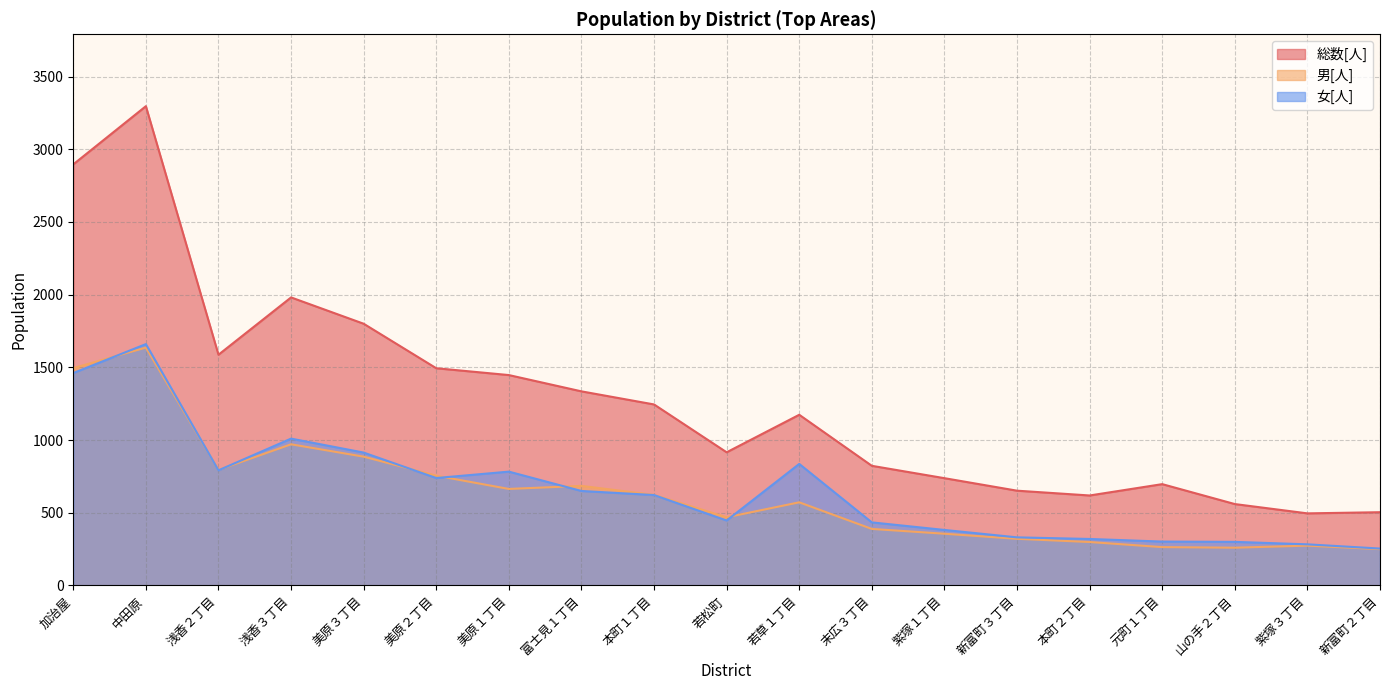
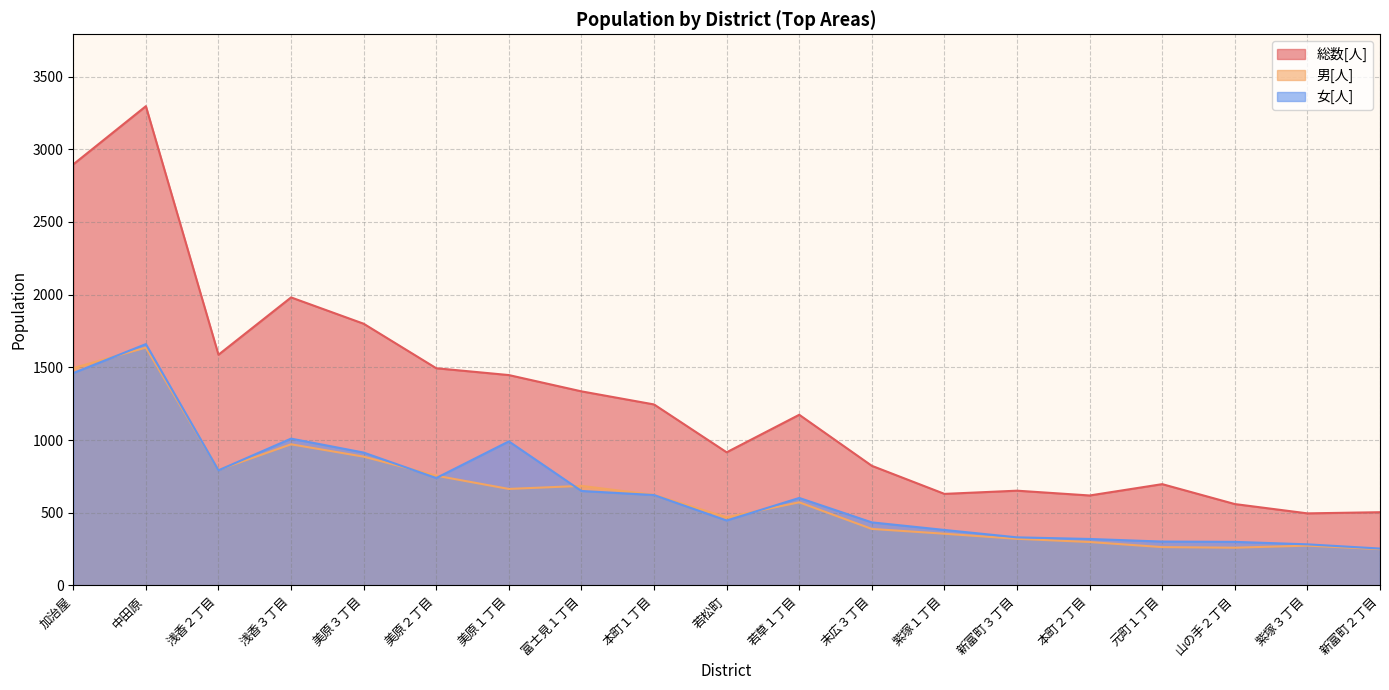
  {
    "総数[人]": {
      "加治屋": 2900,
      "中田原": 3300,
      "浅香２丁目": 1590,
      "浅香３丁目": 1980,
      "美原３丁目": 1800,
      "美原２丁目": 1490,
      "美原１丁目": 1450,
      "富士見１丁目": 1340,
      "本町１丁目": 1250,
      "若松町": 920,
      "若草１丁目": 1170,
      "末広３丁目": 820,
-     "紫塚１丁目": 740,
+     "紫塚１丁目": 630,
      "新富町３丁目": 650,
      "本町２丁目": 620,
      "元町１丁目": 700,
      "山の手２丁目": 560,
      "紫塚３丁目": 500,
      "新富町２丁目": 500
    },
    "男[人]": {
      "加治屋": 1500,
      "中田原": 1640,
      "浅香３丁目": 970,
      "美原３丁目": 890,
      "美原１丁目": 660,
      "富士見１丁目": 690,
      "若松町": 470,
      "若草１丁目": 570,
      "末広３丁目": 390,
      "紫塚１丁目": 360,
      "本町２丁目": 300,
      "元町１丁目": 260,
      "山の手２丁目": 260
    },
    "女[人]": {
      "加治屋": 1460,
      "中田原": 1660,
      "浅香３丁目": 1010,
      "美原３丁目": 910,
-     "美原１丁目": 780,
+     "美原１丁目": 990,
      "富士見１丁目": 650,
      "若松町": 450,
-     "若草１丁目": 840,
+     "若草１丁目": 600,
      "末広３丁目": 430,
      "紫塚１丁目": 380,
      "本町２丁目": 320,
      "元町１丁目": 300,
      "山の手２丁目": 300
    }
  }
